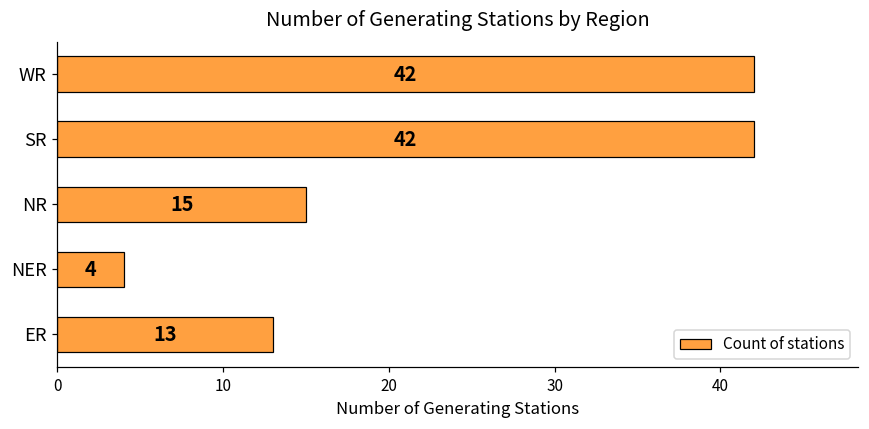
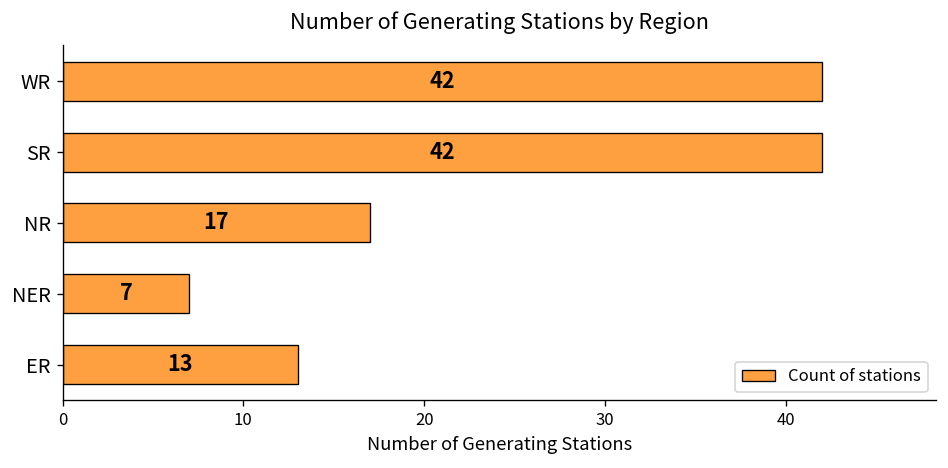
  {
    "WR": 42,
    "SR": 42,
-   "NR": 15,
-   "NER": 4,
+   "NR": 17,
+   "NER": 7,
    "ER": 13
  }
